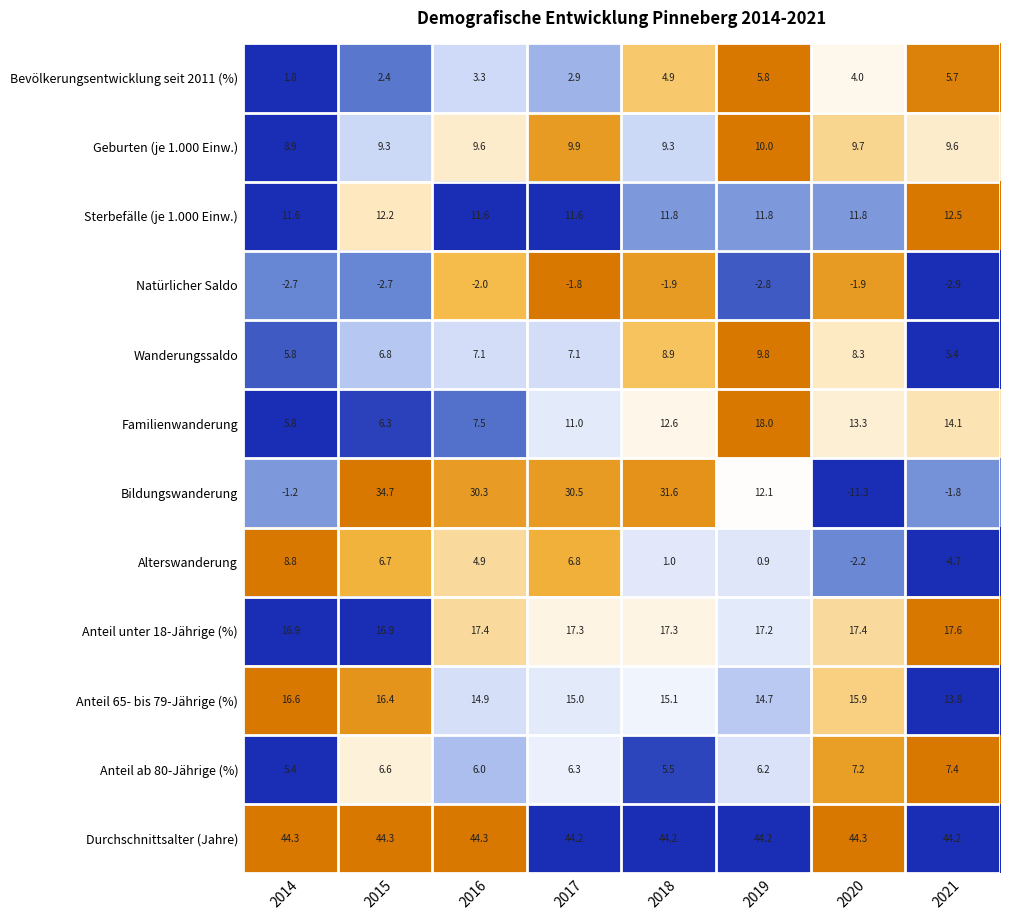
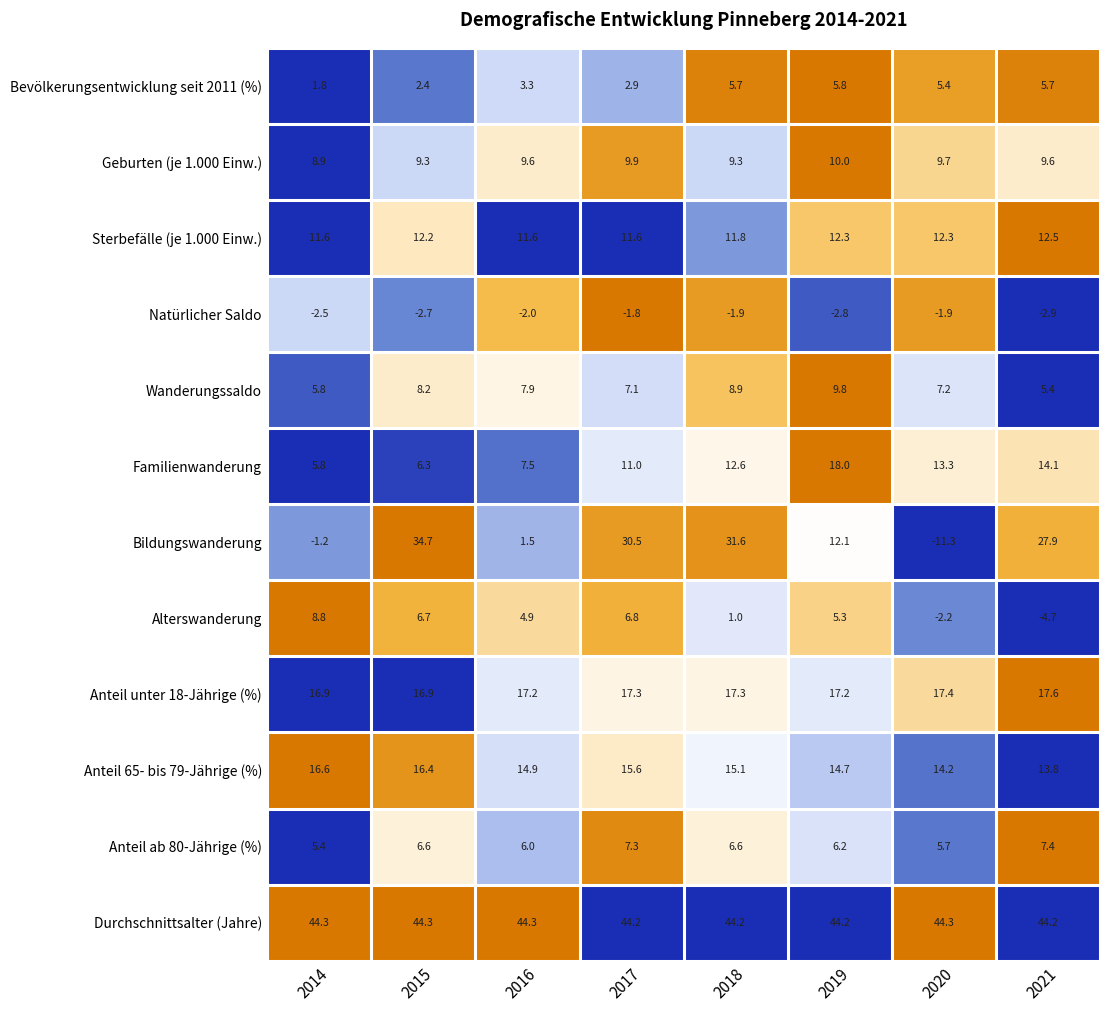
  {
    "Bevölkerungsentwicklung seit 2011 (%)": {
      "2014": 1.8,
      "2015": 2.4,
      "2016": 3.3,
      "2017": 2.9,
-     "2018": 4.9,
+     "2018": 5.7,
      "2019": 5.8,
-     "2020": 4.0,
+     "2020": 5.4,
      "2021": 5.7
    },
    "Geburten (je 1.000 Einw.)": {
      "2014": 8.9,
      "2015": 9.3,
      "2016": 9.6,
      "2017": 9.9,
      "2018": 9.3,
      "2019": 10.0,
      "2020": 9.7,
      "2021": 9.6
    },
    "Sterbefälle (je 1.000 Einw.)": {
      "2014": 11.6,
      "2015": 12.2,
      "2016": 11.6,
      "2017": 11.6,
      "2018": 11.8,
-     "2019": 11.8,
-     "2020": 11.8,
+     "2019": 12.3,
+     "2020": 12.3,
      "2021": 12.5
    },
    "Natürlicher Saldo": {
-     "2014": -2.7,
+     "2014": -2.5,
      "2015": -2.7,
      "2016": -2.0,
      "2017": -1.8,
      "2018": -1.9,
      "2019": -2.8,
      "2020": -1.9,
      "2021": -2.9
    },
    "Wanderungssaldo": {
      "2014": 5.8,
-     "2015": 6.8,
-     "2016": 7.1,
+     "2015": 8.2,
+     "2016": 7.9,
      "2017": 7.1,
      "2018": 8.9,
      "2019": 9.8,
-     "2020": 8.3,
+     "2020": 7.2,
      "2021": 5.4
    },
    "Familienwanderung": {
      "2014": 5.8,
      "2015": 6.3,
      "2016": 7.5,
      "2017": 11.0,
      "2018": 12.6,
      "2019": 18.0,
      "2020": 13.3,
      "2021": 14.1
    },
    "Bildungswanderung": {
      "2014": -1.2,
      "2015": 34.7,
-     "2016": 30.3,
+     "2016": 1.5,
      "2017": 30.5,
      "2018": 31.6,
      "2019": 12.1,
      "2020": -11.3,
-     "2021": -1.8
+     "2021": 27.9
    },
    "Alterswanderung": {
      "2014": 8.8,
      "2015": 6.7,
      "2016": 4.9,
      "2017": 6.8,
      "2018": 1.0,
-     "2019": 0.9,
+     "2019": 5.3,
      "2020": -2.2,
      "2021": -4.7
    },
    "Anteil unter 18-Jährige (%)": {
      "2014": 16.9,
      "2015": 16.9,
-     "2016": 17.4,
+     "2016": 17.2,
      "2017": 17.3,
      "2018": 17.3,
      "2019": 17.2,
      "2020": 17.4,
      "2021": 17.6
    },
    "Anteil 65- bis 79-Jährige (%)": {
      "2014": 16.6,
      "2015": 16.4,
      "2016": 14.9,
-     "2017": 15.0,
+     "2017": 15.6,
      "2018": 15.1,
      "2019": 14.7,
-     "2020": 15.9,
+     "2020": 14.2,
      "2021": 13.8
    },
    "Anteil ab 80-Jährige (%)": {
      "2014": 5.4,
      "2015": 6.6,
      "2016": 6.0,
-     "2017": 6.3,
-     "2018": 5.5,
+     "2017": 7.3,
+     "2018": 6.6,
      "2019": 6.2,
-     "2020": 7.2,
+     "2020": 5.7,
      "2021": 7.4
    },
    "Durchschnittsalter (Jahre)": {
      "2014": 44.3,
      "2015": 44.3,
      "2016": 44.3,
      "2017": 44.2,
      "2018": 44.2,
      "2019": 44.2,
      "2020": 44.3,
      "2021": 44.2
    }
  }
